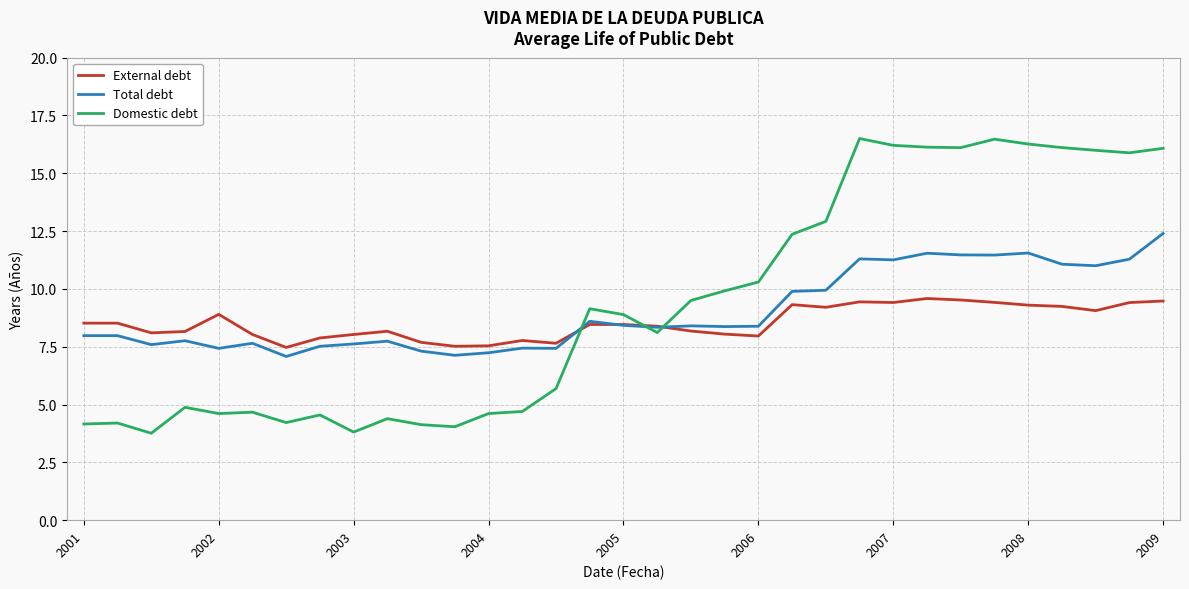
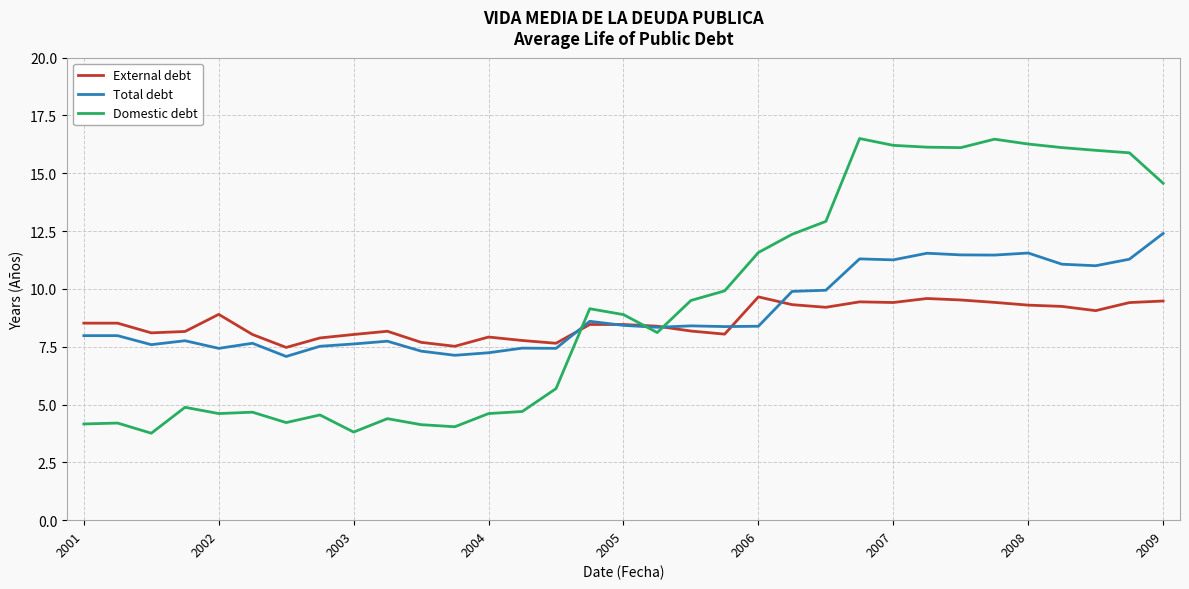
  {
    "External debt": {
      "2001": 8.5,
      "2002": 8.9,
      "2003": 8.0,
-     "2004": 7.5,
-     "2006": 8.0,
+     "2004": 7.9,
+     "2006": 9.7,
      "2007": 9.4,
      "2008": 9.3,
      "2009": 9.5
    },
    "Total debt": {
      "2001": 8.0,
      "2002": 7.4,
      "2003": 7.6,
      "2004": 7.2,
      "2006": 8.4,
      "2007": 11.3,
      "2008": 11.6,
      "2009": 12.4
    },
    "Domestic debt": {
      "2001": 4.2,
      "2002": 4.6,
      "2003": 3.8,
      "2004": 4.6,
      "2005": 8.9,
-     "2006": 10.3,
+     "2006": 11.6,
      "2007": 16.2,
      "2008": 16.3,
-     "2009": 16.1
+     "2009": 14.6
    }
  }
